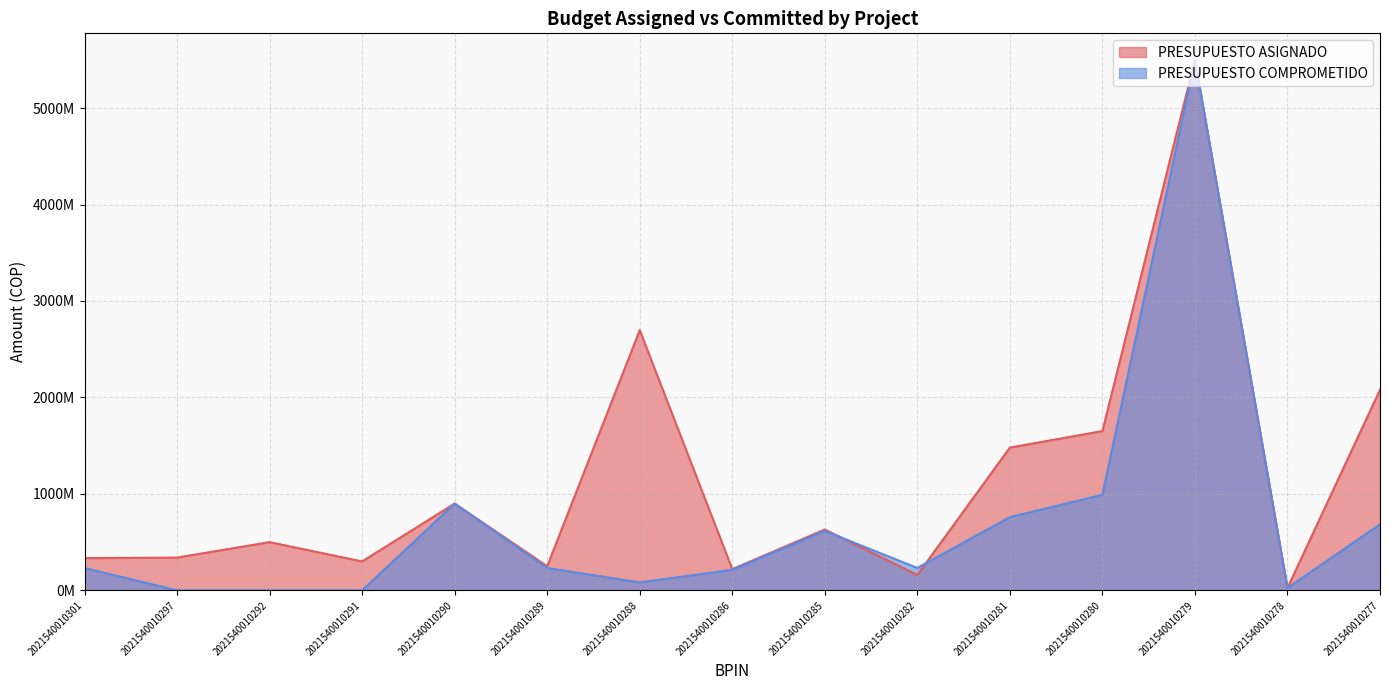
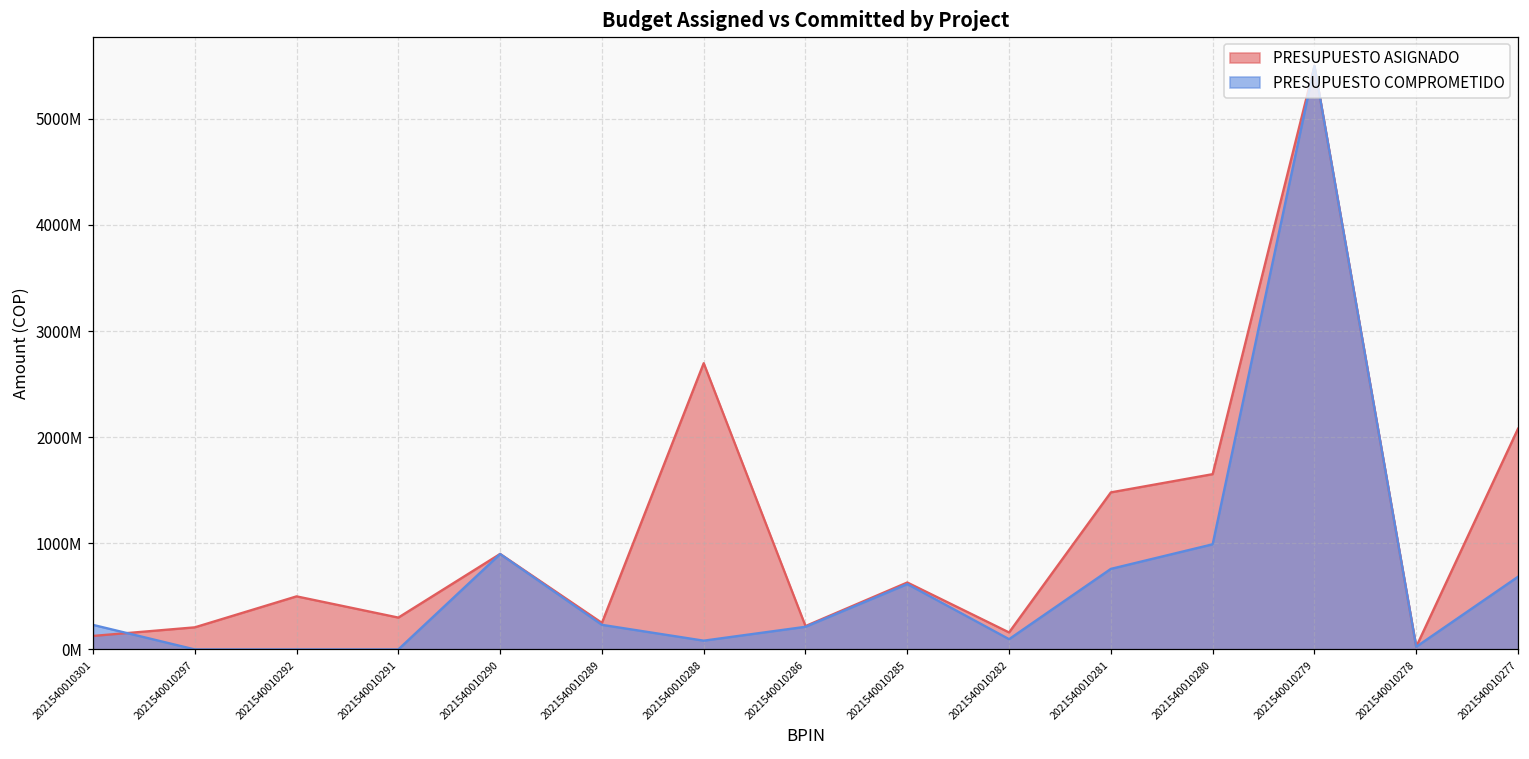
  {
    "PRESUPUESTO ASIGNADO": {
-     "2021540010301": 300000000,
-     "2021540010297": 300000000,
+     "2021540010301": 100000000,
+     "2021540010297": 200000000,
      "2021540010292": 500000000,
      "2021540010291": 300000000,
      "2021540010288": 2700000000,
      "2021540010282": 200000000,
      "2021540010281": 1500000000,
      "2021540010280": 1700000000,
      "2021540010277": 2100000000
    },
    "PRESUPUESTO COMPROMETIDO": {
      "2021540010301": 200000000,
      "2021540010297": 0,
      "2021540010292": 0,
      "2021540010291": 0,
      "2021540010288": 100000000,
-     "2021540010282": 200000000,
+     "2021540010282": 100000000,
      "2021540010281": 800000000,
      "2021540010280": 1000000000,
      "2021540010277": 700000000
    }
  }
